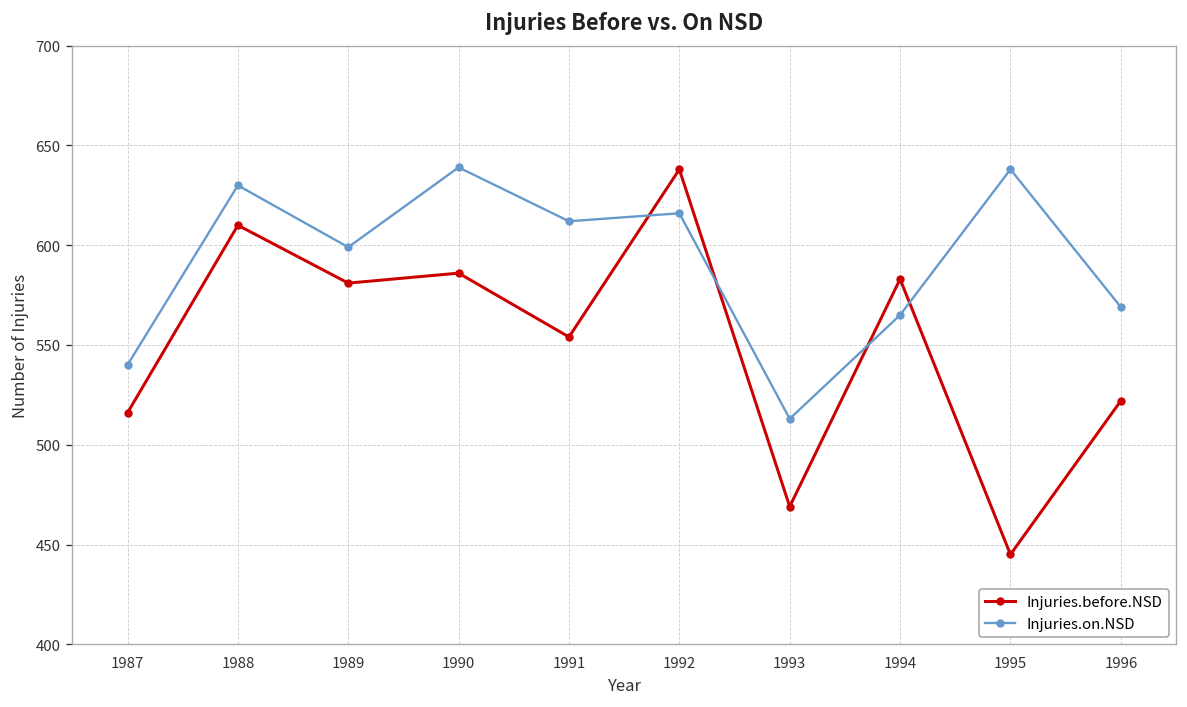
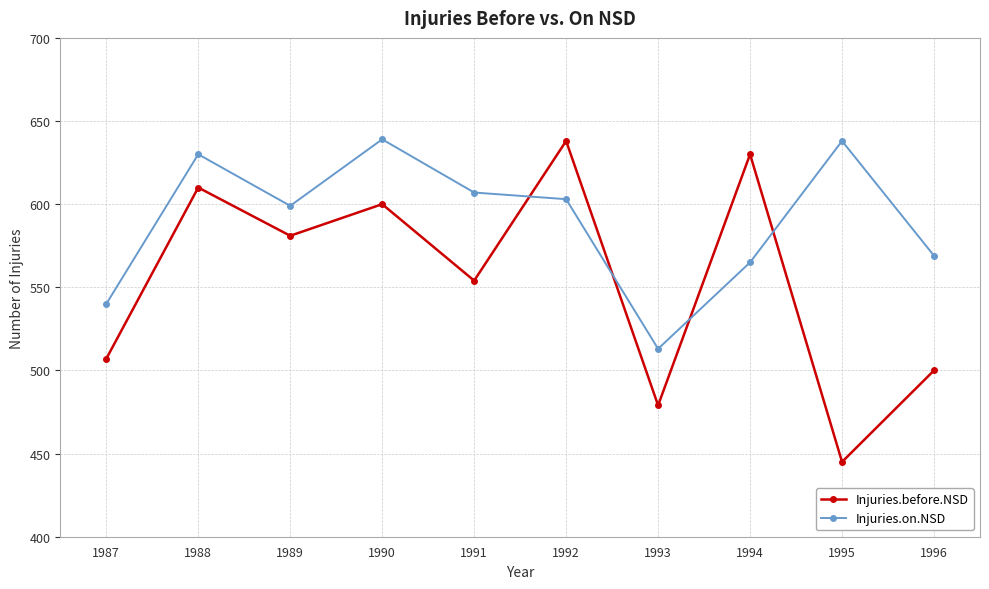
  {
    "Injuries.before.NSD": {
-     "1987": 516,
+     "1987": 507,
      "1988": 610,
      "1989": 581,
-     "1990": 586,
+     "1990": 600,
      "1991": 554,
      "1992": 638,
-     "1993": 469,
-     "1994": 583,
+     "1993": 479,
+     "1994": 630,
      "1995": 445,
-     "1996": 522
+     "1996": 500
    },
    "Injuries.on.NSD": {
      "1987": 540,
      "1988": 630,
      "1989": 599,
      "1990": 639,
-     "1991": 612,
-     "1992": 616,
+     "1991": 607,
+     "1992": 603,
      "1993": 513,
      "1994": 565,
      "1995": 638,
      "1996": 569
    }
  }
